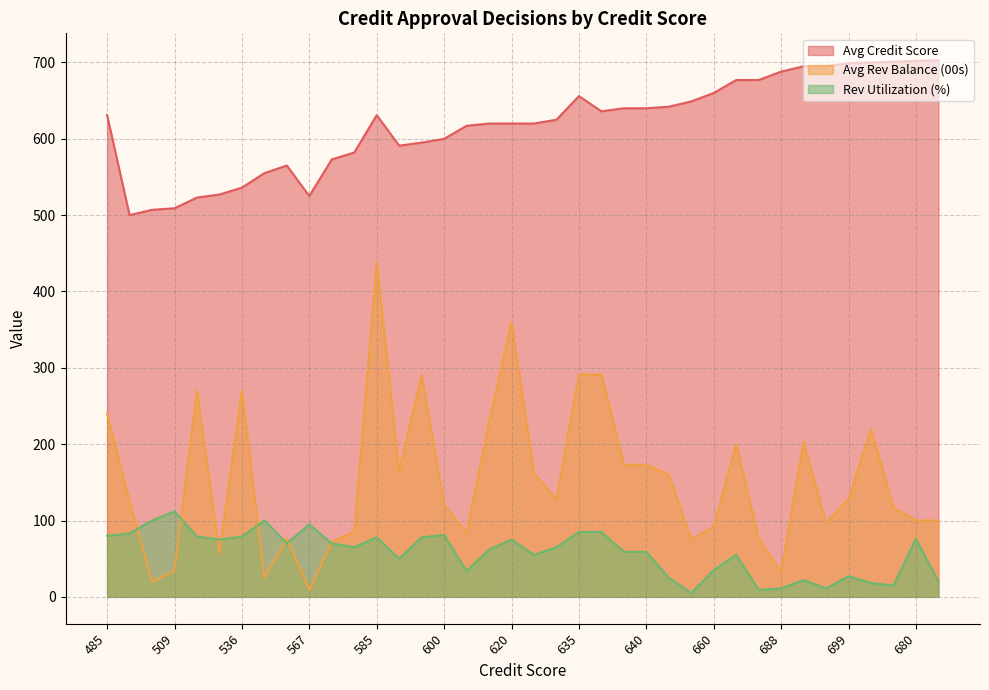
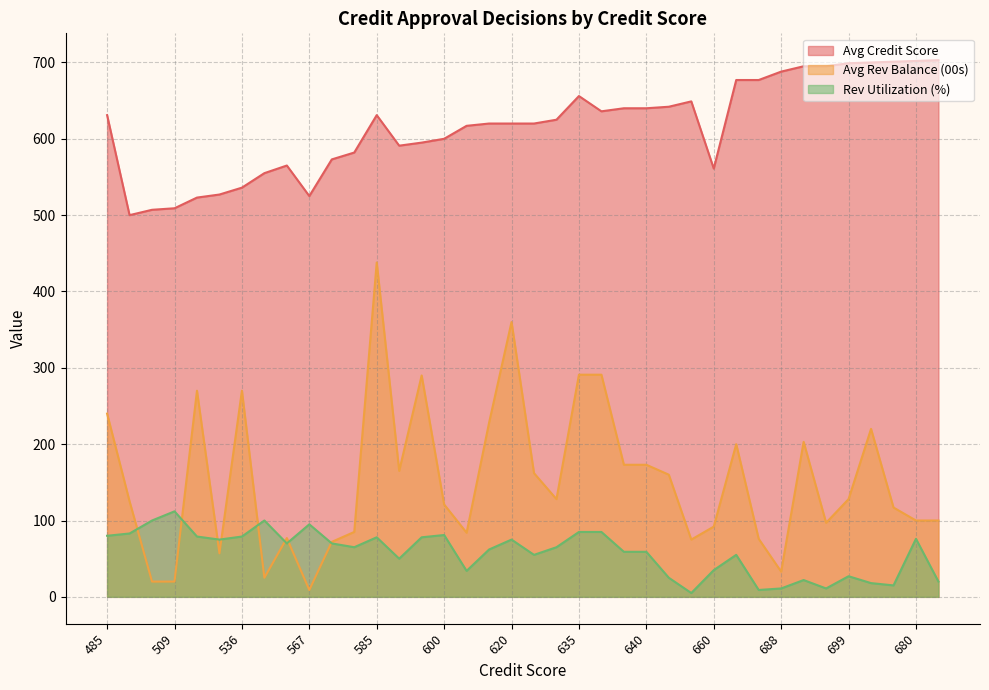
  {
    "Avg Credit Score": {
      "485": 630,
      "509": 510,
      "536": 540,
      "567": 530,
      "585": 630,
      "600": 600,
      "620": 620,
      "635": 660,
      "640": 640,
-     "660": 660,
+     "660": 560,
      "688": 690
    },
    "Avg Rev Balance (00s)": {
      "485": 240,
-     "509": 30,
+     "509": 20,
      "536": 270,
      "567": 10,
      "585": 440,
      "600": 120,
      "620": 360,
      "635": 290,
      "640": 170,
      "660": 90,
      "688": 30,
      "699": 130,
      "680": 100
    },
    "Rev Utilization (%)": {
      "485": 80,
      "509": 110,
      "536": 80,
      "567": 100,
      "585": 80,
      "600": 80,
      "620": 80,
      "635": 90,
      "640": 60,
      "660": 40,
      "688": 10,
      "699": 30,
      "680": 80
    }
  }
